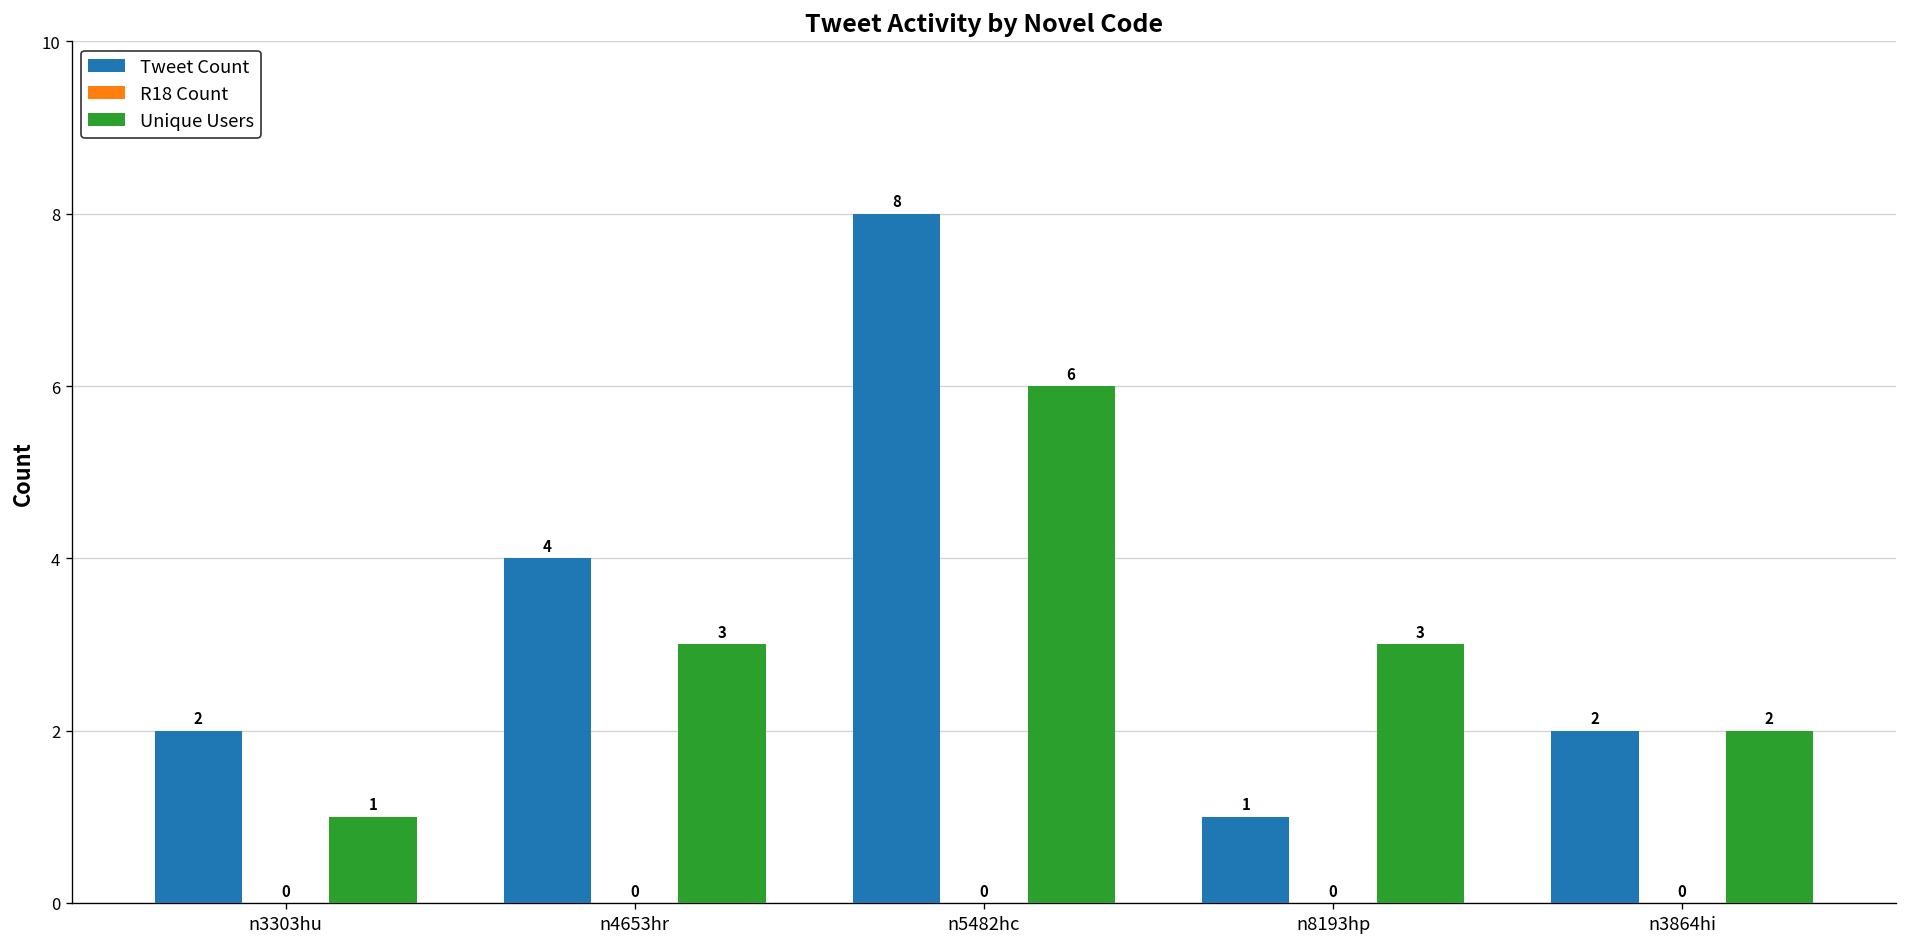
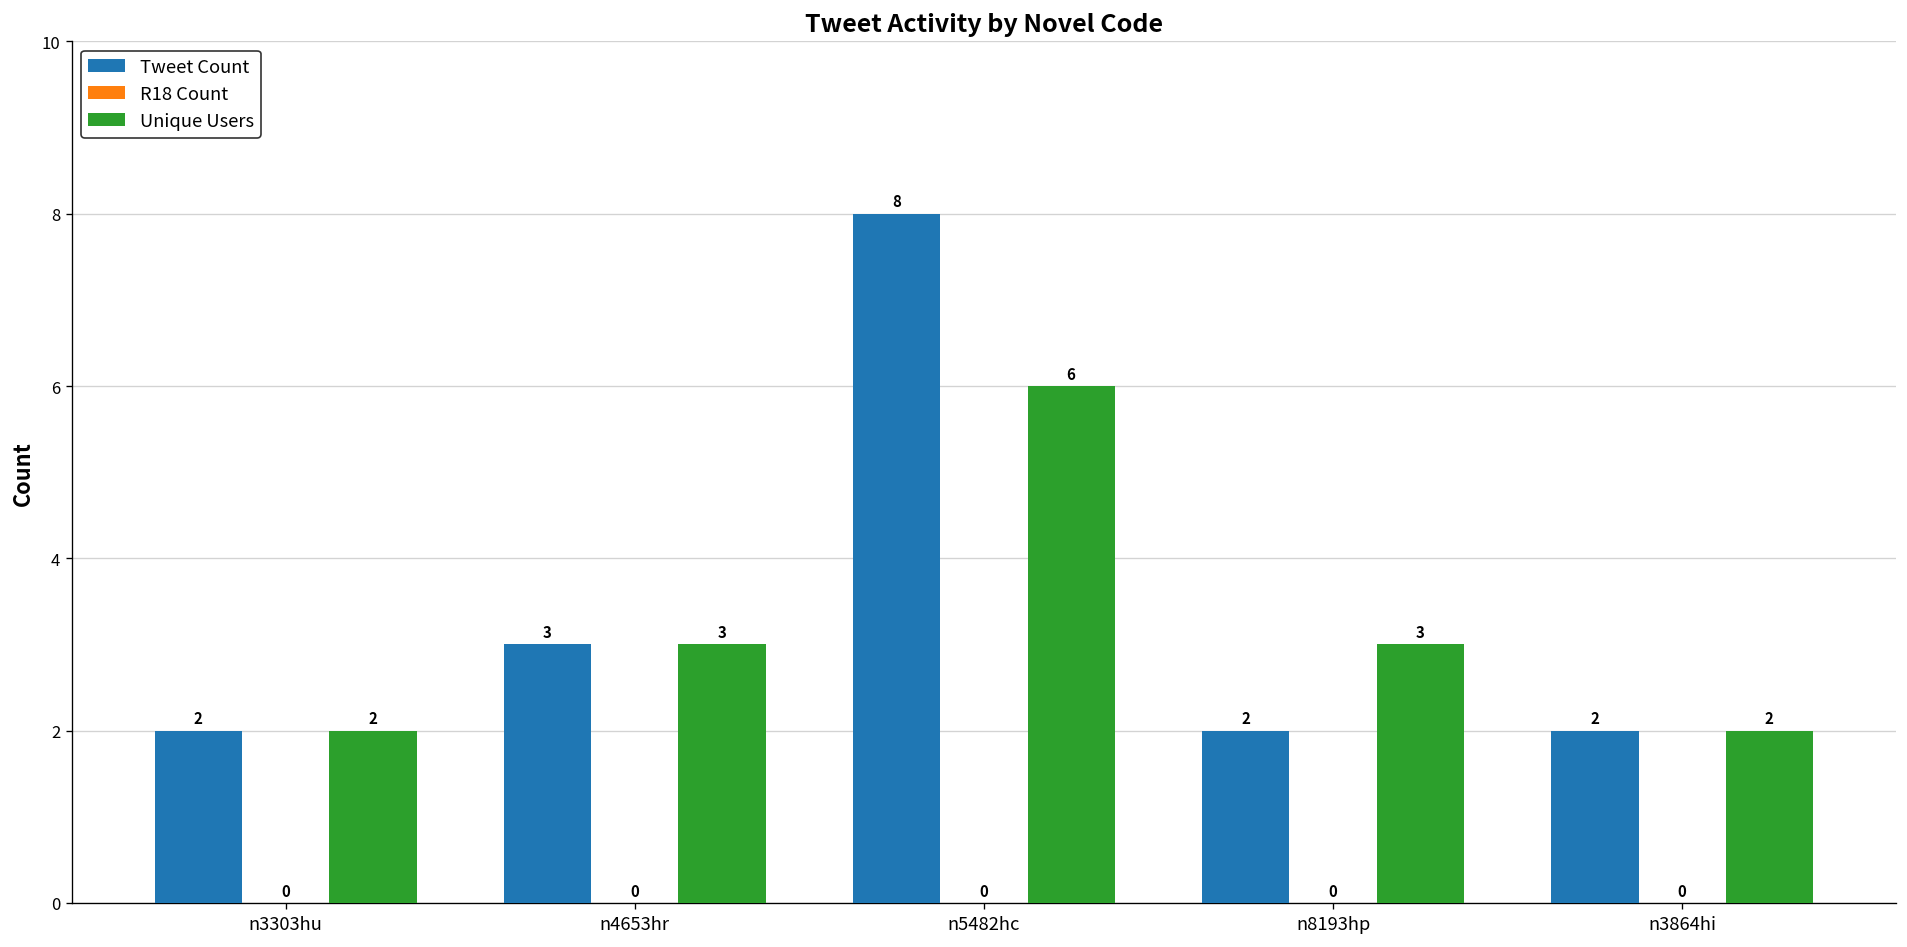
  {
    "Tweet Count": {
      "n3303hu": 2,
-     "n4653hr": 4,
+     "n4653hr": 3,
      "n5482hc": 8,
-     "n8193hp": 1,
+     "n8193hp": 2,
      "n3864hi": 2
    },
    "R18 Count": {
      "n3303hu": 0,
      "n4653hr": 0,
      "n5482hc": 0,
      "n8193hp": 0,
      "n3864hi": 0
    },
    "Unique Users": {
-     "n3303hu": 1,
+     "n3303hu": 2,
      "n4653hr": 3,
      "n5482hc": 6,
      "n8193hp": 3,
      "n3864hi": 2
    }
  }
